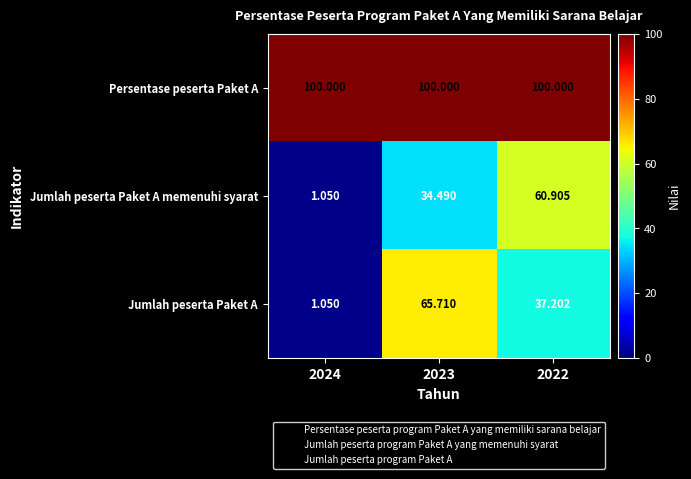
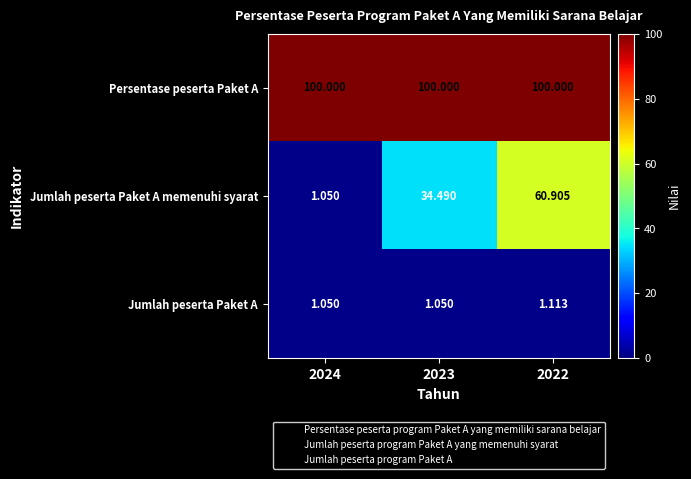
  {
    "Persentase peserta Paket A": {
      "2024": 100.000,
      "2023": 100.000,
      "2022": 100.000
    },
    "Jumlah peserta Paket A memenuhi syarat": {
      "2024": 1.050,
      "2023": 34.490,
      "2022": 60.905
    },
    "Jumlah peserta Paket A": {
      "2024": 1.050,
-     "2023": 65.710,
-     "2022": 37.202
+     "2023": 1.050,
+     "2022": 1.113
    }
  }
